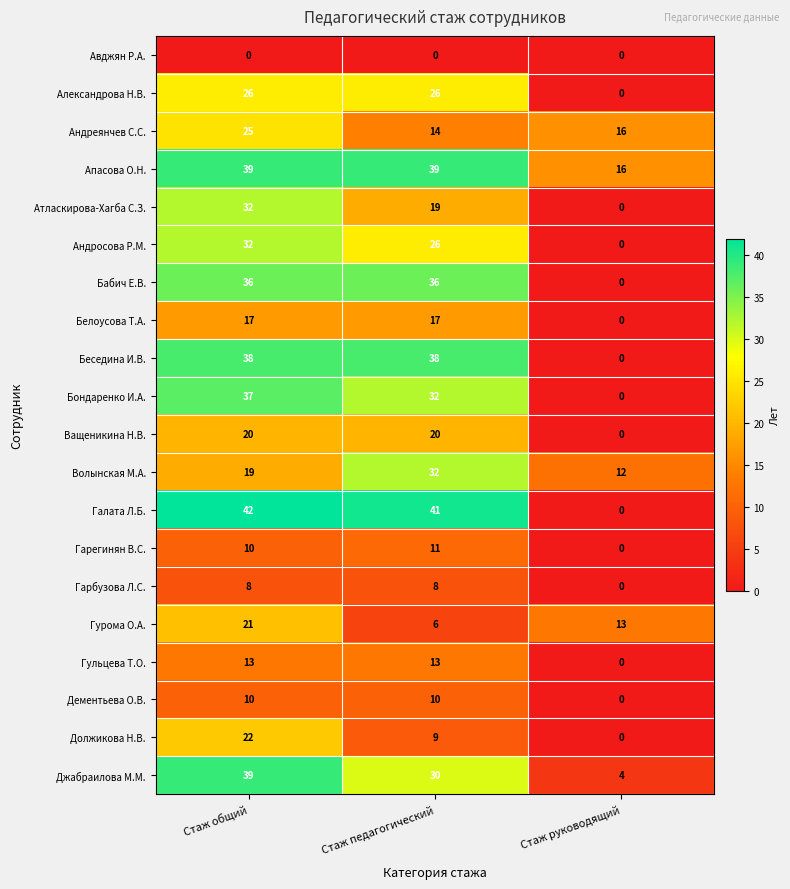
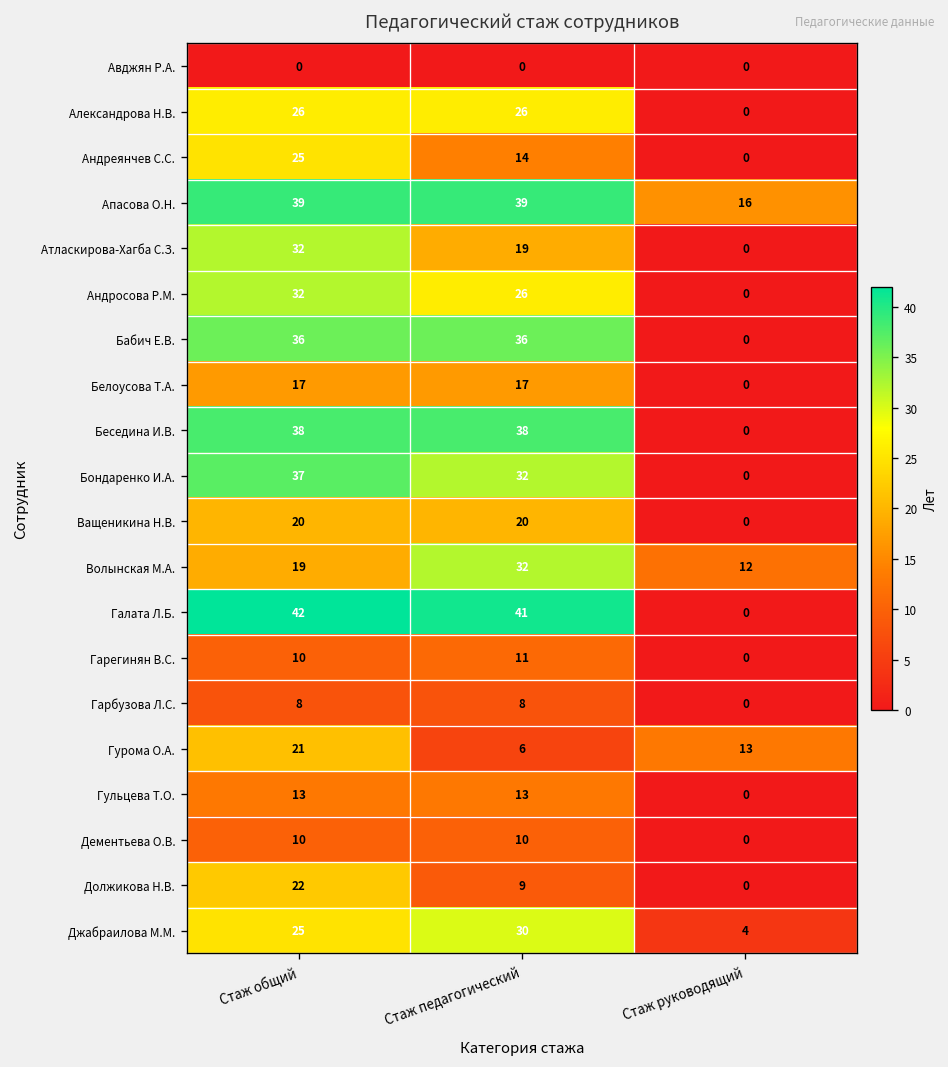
  {
    "Авджян Р.А.": {
      "Стаж общий": 0,
      "Стаж педагогический": 0,
      "Стаж руководящий": 0
    },
    "Александрова Н.В.": {
      "Стаж общий": 26,
      "Стаж педагогический": 26,
      "Стаж руководящий": 0
    },
    "Андреянчев С.С.": {
      "Стаж общий": 25,
      "Стаж педагогический": 14,
-     "Стаж руководящий": 16
+     "Стаж руководящий": 0
    },
    "Апасова О.Н.": {
      "Стаж общий": 39,
      "Стаж педагогический": 39,
      "Стаж руководящий": 16
    },
    "Атласкирова-Хагба С.З.": {
      "Стаж общий": 32,
      "Стаж педагогический": 19,
      "Стаж руководящий": 0
    },
    "Андросова Р.М.": {
      "Стаж общий": 32,
      "Стаж педагогический": 26,
      "Стаж руководящий": 0
    },
    "Бабич Е.В.": {
      "Стаж общий": 36,
      "Стаж педагогический": 36,
      "Стаж руководящий": 0
    },
    "Белоусова Т.А.": {
      "Стаж общий": 17,
      "Стаж педагогический": 17,
      "Стаж руководящий": 0
    },
    "Беседина И.В.": {
      "Стаж общий": 38,
      "Стаж педагогический": 38,
      "Стаж руководящий": 0
    },
    "Бондаренко И.А.": {
      "Стаж общий": 37,
      "Стаж педагогический": 32,
      "Стаж руководящий": 0
    },
    "Ващеникина Н.В.": {
      "Стаж общий": 20,
      "Стаж педагогический": 20,
      "Стаж руководящий": 0
    },
    "Волынская М.А.": {
      "Стаж общий": 19,
      "Стаж педагогический": 32,
      "Стаж руководящий": 12
    },
    "Галата Л.Б.": {
      "Стаж общий": 42,
      "Стаж педагогический": 41,
      "Стаж руководящий": 0
    },
    "Гарегинян В.С.": {
      "Стаж общий": 10,
      "Стаж педагогический": 11,
      "Стаж руководящий": 0
    },
    "Гарбузова Л.С.": {
      "Стаж общий": 8,
      "Стаж педагогический": 8,
      "Стаж руководящий": 0
    },
    "Гурома О.А.": {
      "Стаж общий": 21,
      "Стаж педагогический": 6,
      "Стаж руководящий": 13
    },
    "Гульцева Т.О.": {
      "Стаж общий": 13,
      "Стаж педагогический": 13,
      "Стаж руководящий": 0
    },
    "Дементьева О.В.": {
      "Стаж общий": 10,
      "Стаж педагогический": 10,
      "Стаж руководящий": 0
    },
    "Должикова Н.В.": {
      "Стаж общий": 22,
      "Стаж педагогический": 9,
      "Стаж руководящий": 0
    },
    "Джабраилова М.М.": {
-     "Стаж общий": 39,
+     "Стаж общий": 25,
      "Стаж педагогический": 30,
      "Стаж руководящий": 4
    }
  }
